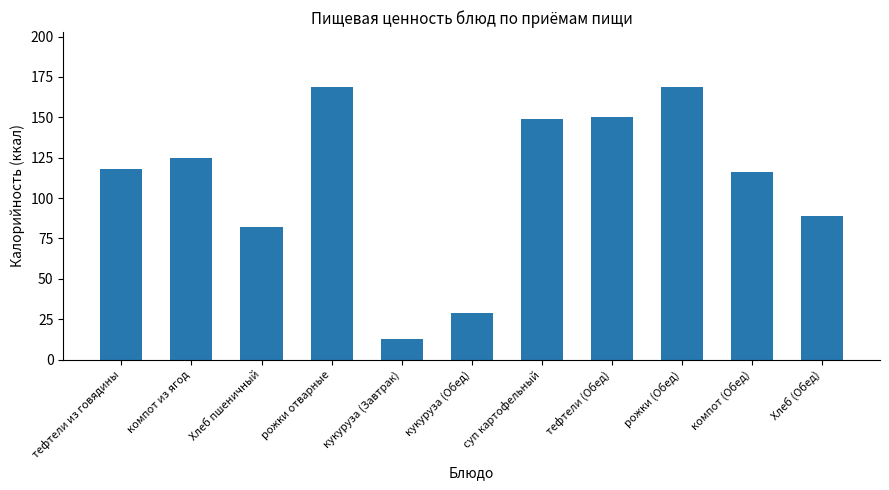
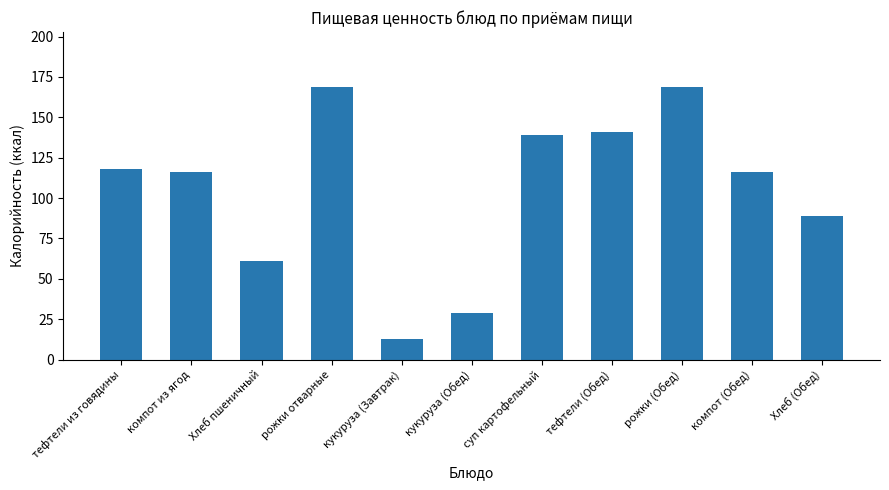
  {
    "тефтели из говядины": 118,
-   "компот из ягод": 125,
-   "Хлеб пшеничный": 82,
+   "компот из ягод": 116,
+   "Хлеб пшеничный": 61,
    "рожки отварные": 169,
    "кукуруза (Завтрак)": 13,
    "кукуруза (Обед)": 29,
-   "суп картофельный": 149,
-   "тефтели (Обед)": 150,
+   "суп картофельный": 139,
+   "тефтели (Обед)": 141,
    "рожки (Обед)": 169,
    "компот (Обед)": 116,
    "Хлеб (Обед)": 89
  }
